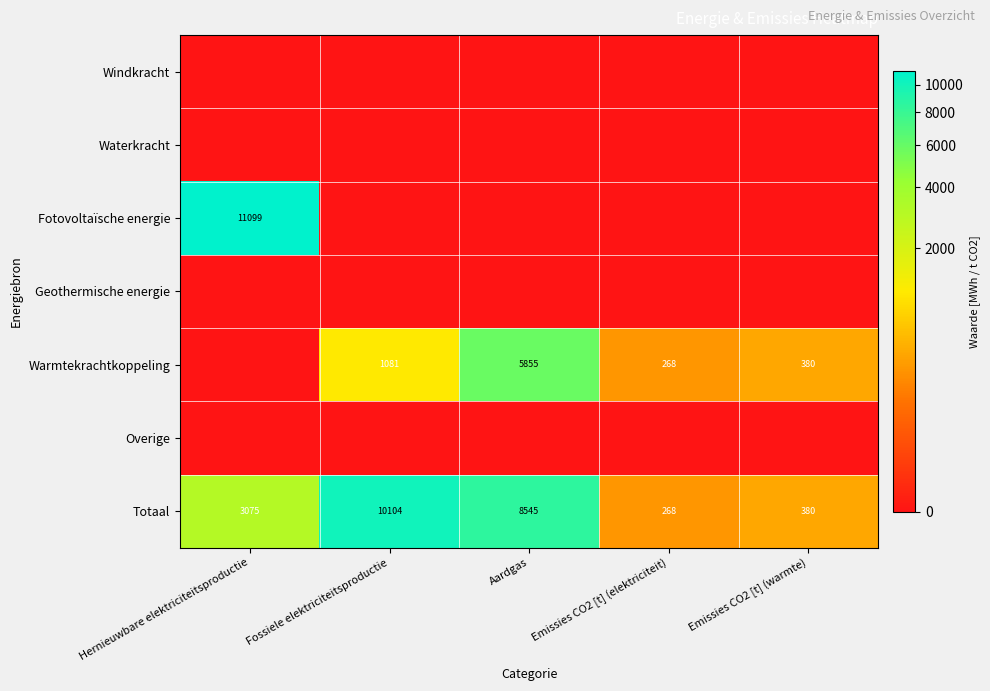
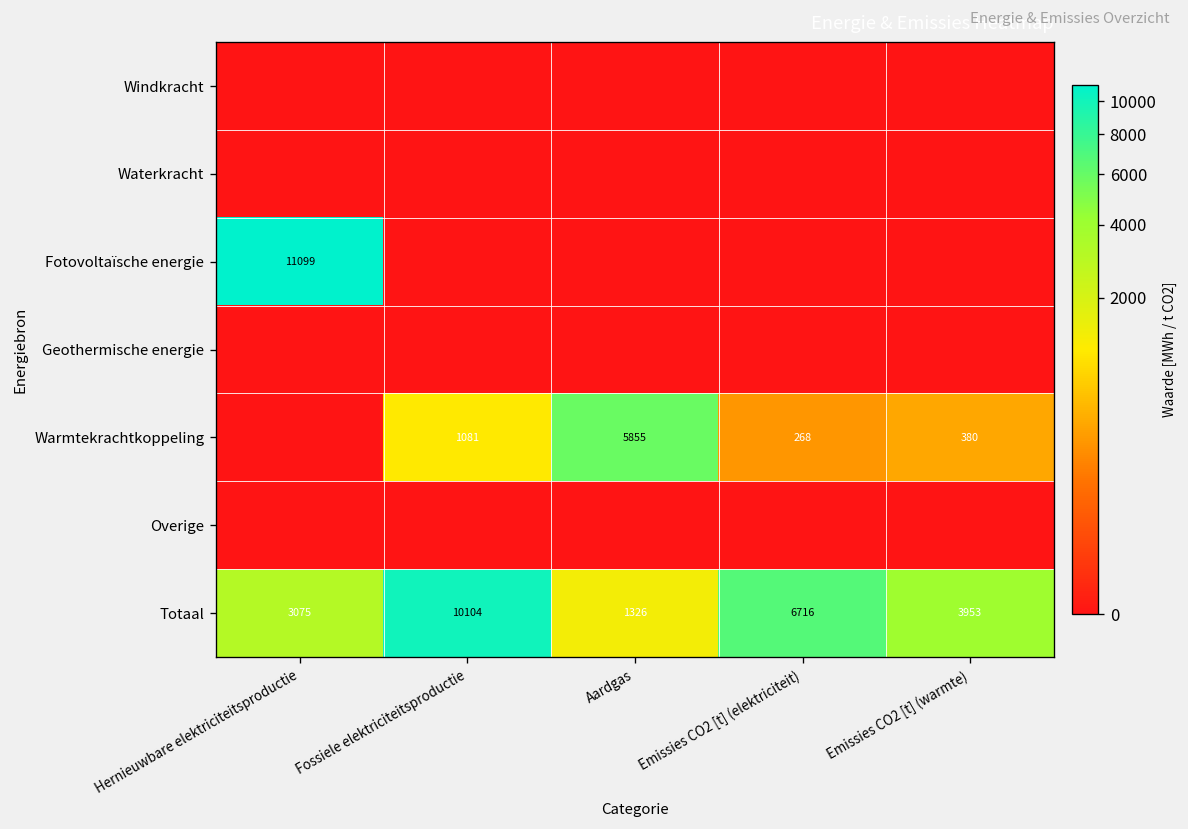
  {
    "Fotovoltaïsche energie": {
      "Hernieuwbare elektriciteitsproductie": 11099
    },
    "Warmtekrachtkoppeling": {
      "Fossiele elektriciteitsproductie": 1081,
      "Aardgas": 5855,
      "Emissies CO2 [t] (elektriciteit)": 268,
      "Emissies CO2 [t] (warmte)": 380
    },
    "Totaal": {
      "Hernieuwbare elektriciteitsproductie": 3075,
      "Fossiele elektriciteitsproductie": 10104,
-     "Aardgas": 8545,
-     "Emissies CO2 [t] (elektriciteit)": 268,
-     "Emissies CO2 [t] (warmte)": 380
+     "Aardgas": 1326,
+     "Emissies CO2 [t] (elektriciteit)": 6716,
+     "Emissies CO2 [t] (warmte)": 3953
    }
  }
